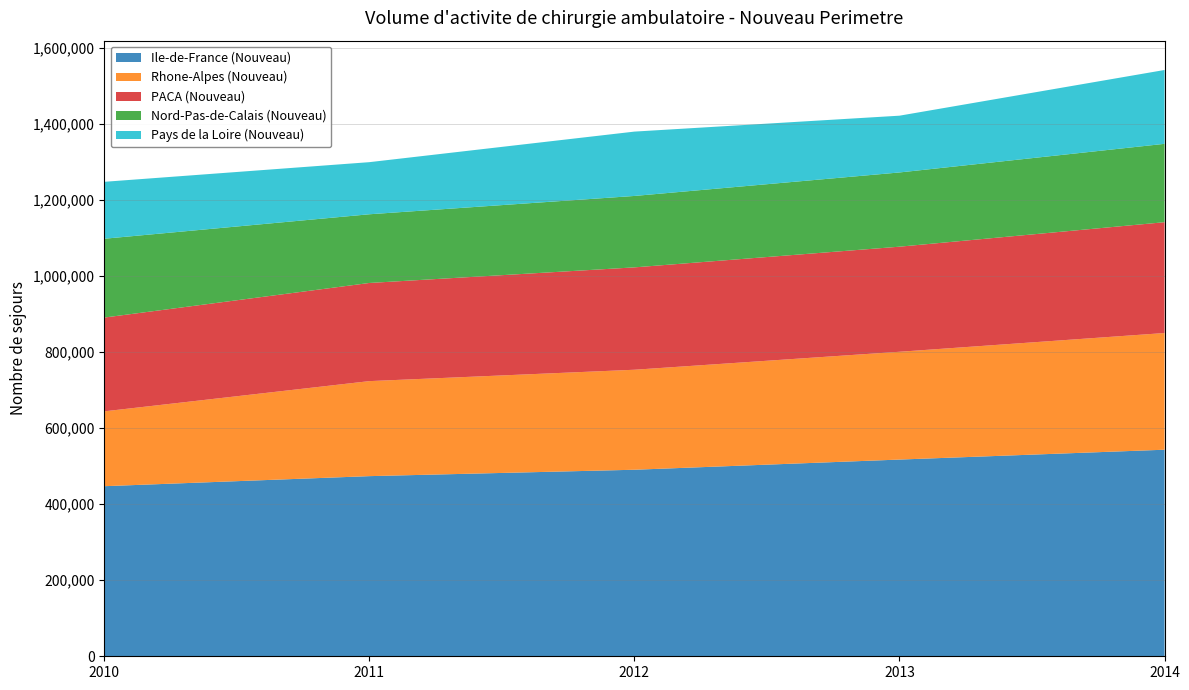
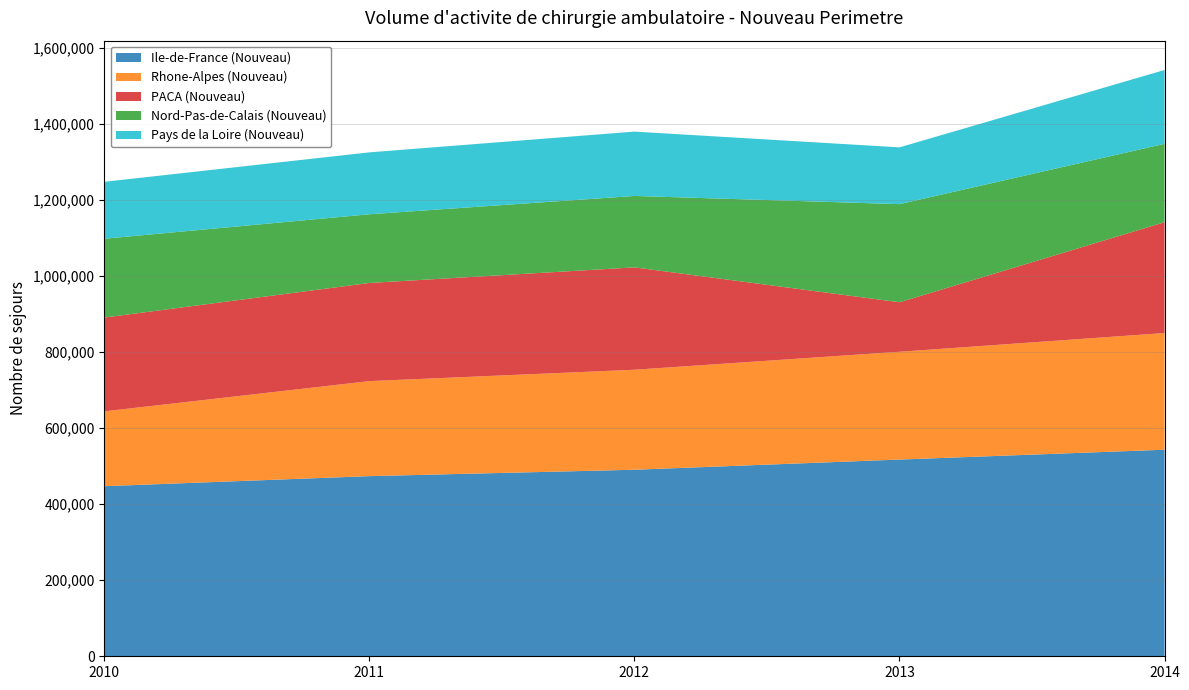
  {
    "Ile-de-France (Nouveau)": {
      "2010": "450,000",
      "2011": "470,000",
      "2012": "490,000",
      "2013": "520,000",
      "2014": "540,000"
    },
    "Rhone-Alpes (Nouveau)": {
      "2010": "200,000",
      "2011": "250,000",
      "2012": "260,000",
      "2013": "280,000",
      "2014": "310,000"
    },
    "PACA (Nouveau)": {
      "2010": "250,000",
      "2011": "260,000",
      "2012": "270,000",
-     "2013": "280,000",
+     "2013": "130,000",
      "2014": "290,000"
    },
    "Nord-Pas-de-Calais (Nouveau)": {
      "2010": "210,000",
      "2011": "180,000",
      "2012": "190,000",
-     "2013": "200,000",
+     "2013": "260,000",
      "2014": "210,000"
    },
    "Pays de la Loire (Nouveau)": {
      "2010": "150,000",
-     "2011": "140,000",
+     "2011": "160,000",
      "2012": "170,000",
      "2013": "150,000",
      "2014": "190,000"
    }
  }
